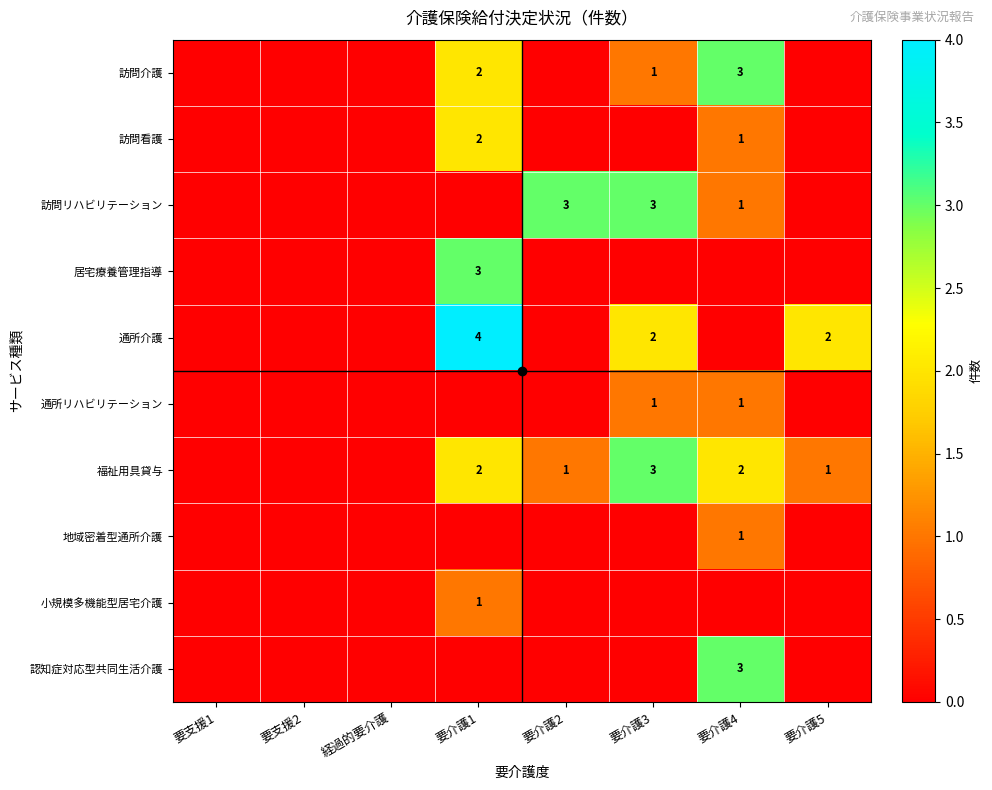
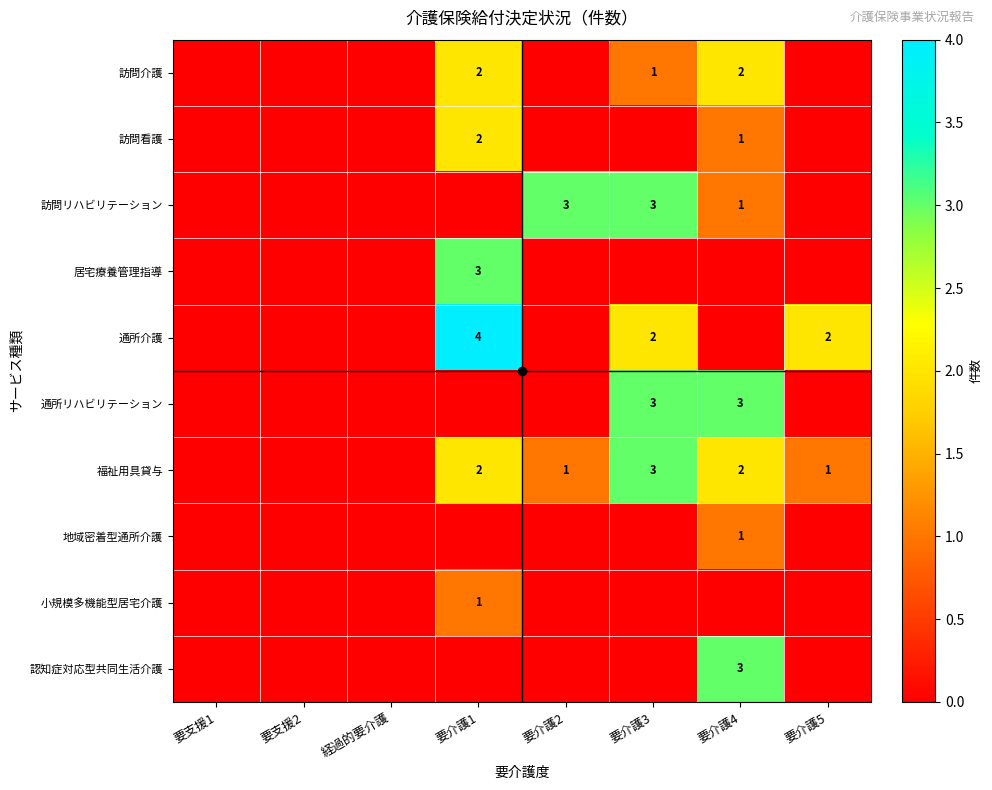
  {
    "訪問介護": {
      "要介護1": 2,
      "要介護3": 1,
-     "要介護4": 3
+     "要介護4": 2
    },
    "訪問看護": {
      "要介護1": 2,
      "要介護4": 1
    },
    "訪問リハビリテーション": {
      "要介護2": 3,
      "要介護3": 3,
      "要介護4": 1
    },
    "居宅療養管理指導": {
      "要介護1": 3
    },
    "通所介護": {
      "要介護1": 4,
      "要介護3": 2,
      "要介護5": 2
    },
    "通所リハビリテーション": {
-     "要介護3": 1,
-     "要介護4": 1
+     "要介護3": 3,
+     "要介護4": 3
    },
    "福祉用具貸与": {
      "要介護1": 2,
      "要介護2": 1,
      "要介護3": 3,
      "要介護4": 2,
      "要介護5": 1
    },
    "地域密着型通所介護": {
      "要介護4": 1
    },
    "小規模多機能型居宅介護": {
      "要介護1": 1
    },
    "認知症対応型共同生活介護": {
      "要介護4": 3
    }
  }
